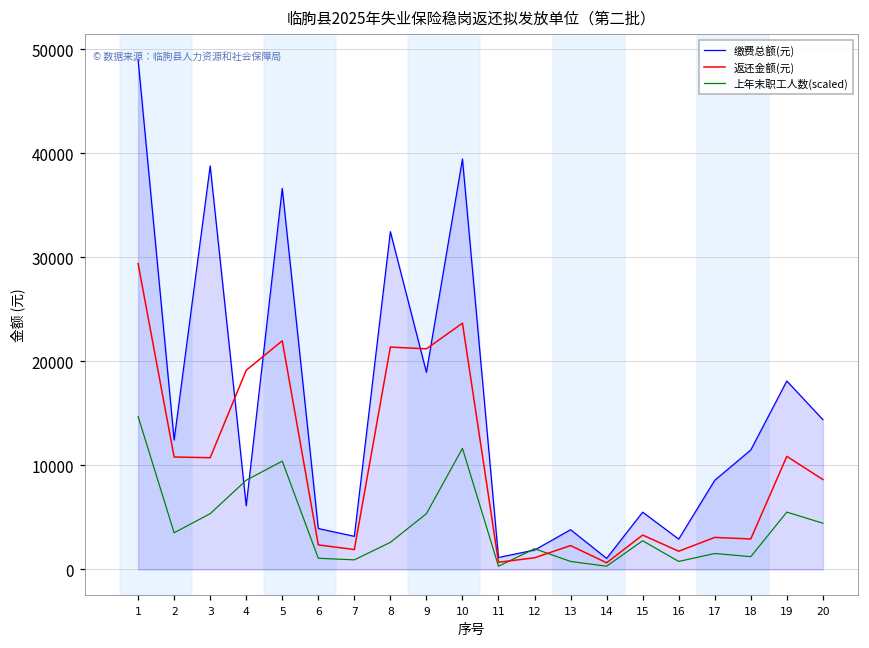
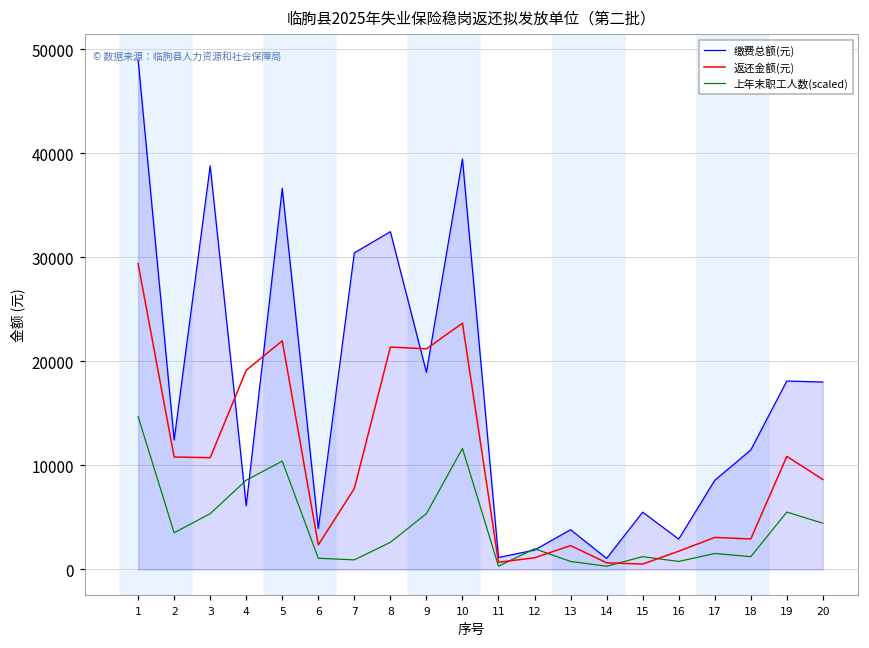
  {
    "缴费总额(元)": {
      "1": 49000,
      "2": 12000,
      "3": 39000,
      "4": 6000,
      "5": 37000,
      "6": 4000,
-     "7": 3000,
+     "7": 30000,
      "8": 32000,
      "9": 19000,
      "10": 39000,
      "11": 1000,
      "13": 4000,
      "14": 1000,
      "15": 6000,
      "16": 3000,
      "17": 9000,
      "18": 11000,
      "19": 18000,
-     "20": 14000
+     "20": 18000
    },
    "返还金额(元)": {
      "1": 29000,
      "2": 11000,
      "3": 11000,
      "4": 19000,
      "5": 22000,
      "6": 2000,
-     "7": 2000,
+     "7": 8000,
      "8": 21000,
      "9": 21000,
      "10": 24000,
      "11": 1000,
      "12": 1000,
      "13": 2000,
      "14": 1000,
-     "15": 3000,
+     "15": 1000,
      "16": 2000,
      "17": 3000,
      "18": 3000,
      "19": 11000,
      "20": 9000
    },
    "上年末职工人数(scaled)": {
      "1": 15000,
      "2": 4000,
      "3": 5000,
      "4": 9000,
      "5": 10000,
      "6": 1000,
      "7": 1000,
      "8": 3000,
      "9": 5000,
      "10": 12000,
      "11": 0,
      "13": 1000,
      "14": 0,
-     "15": 3000,
+     "15": 1000,
      "16": 1000,
      "17": 2000,
      "18": 1000,
      "19": 6000,
      "20": 4000
    }
  }
